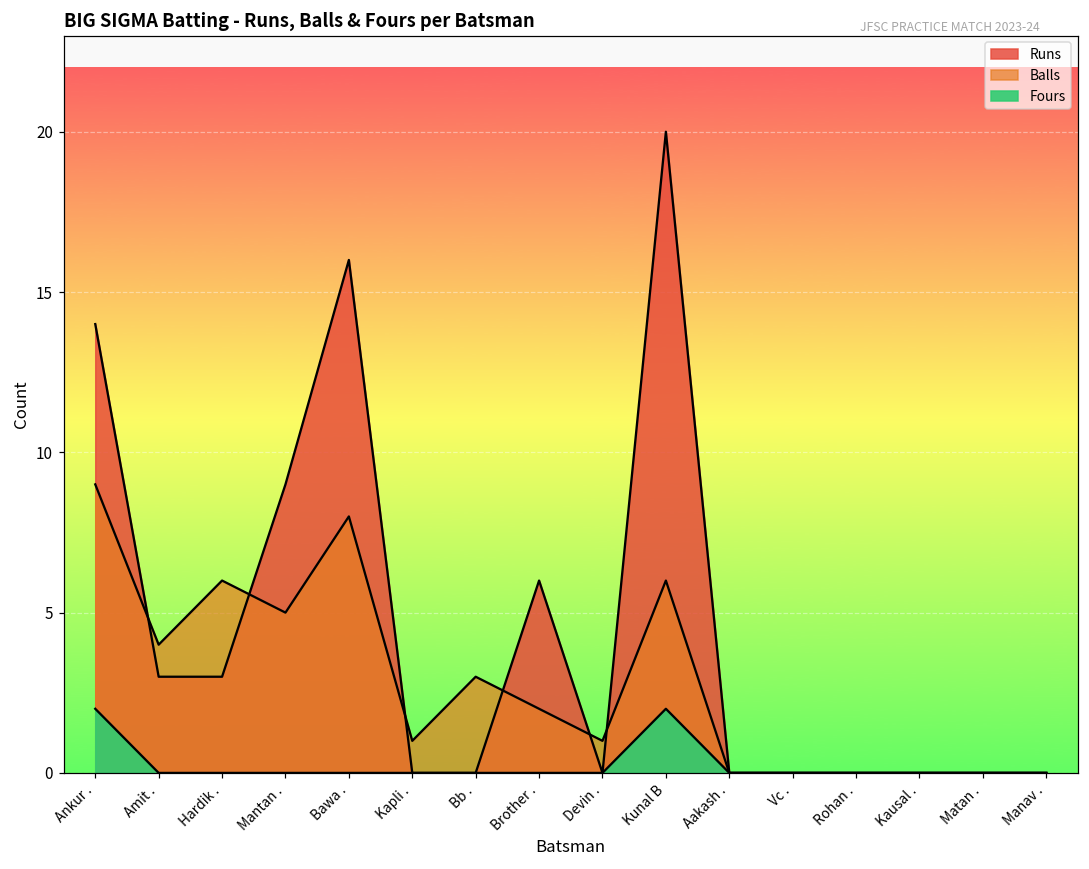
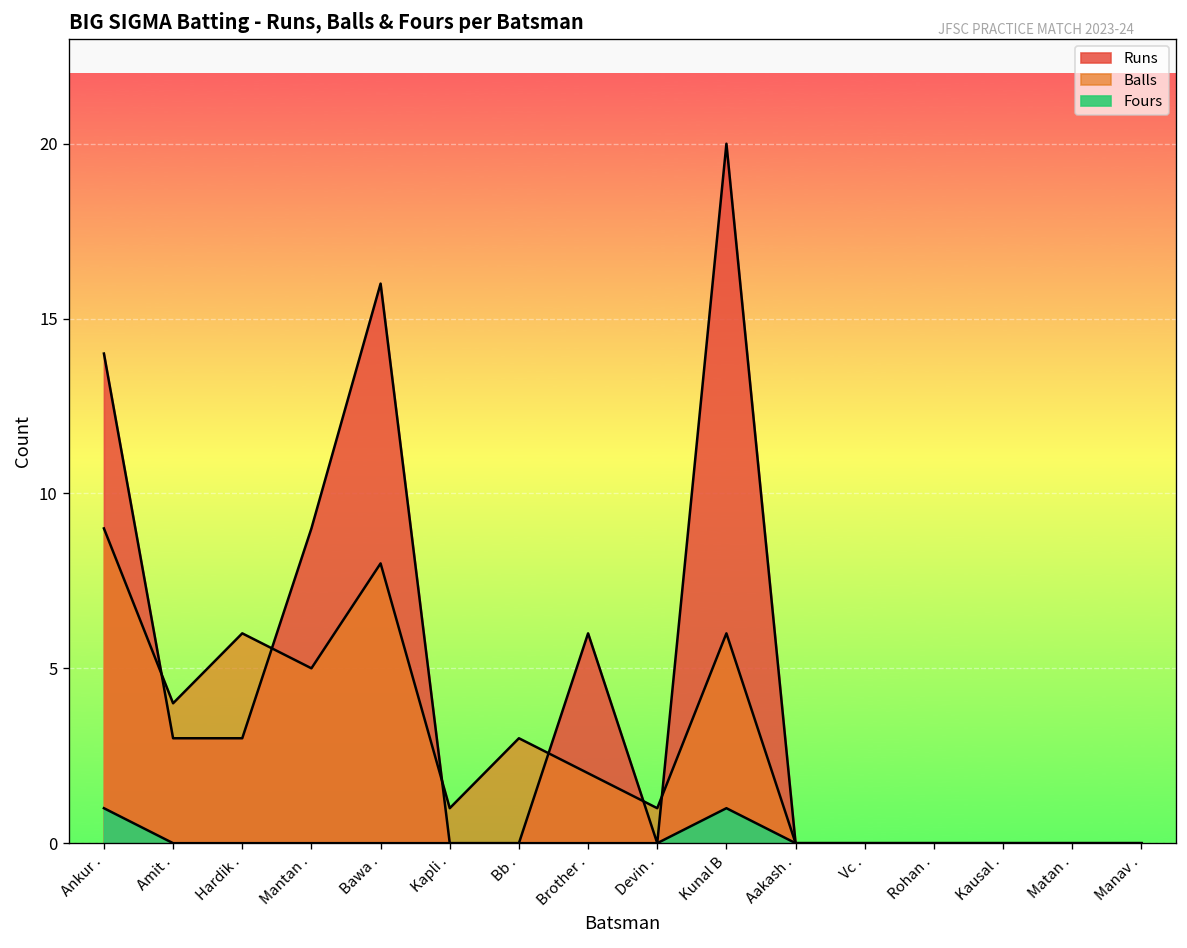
  {
    "Fours": {
-     "Ankur .": 2,
+     "Ankur .": 1,
      "Amit .": 0,
      "Hardik .": 0,
      "Mantan .": 0,
      "Bawa .": 0,
      "Brother .": 0,
-     "Kunal B": 2
+     "Kunal B": 1
    }
  }
